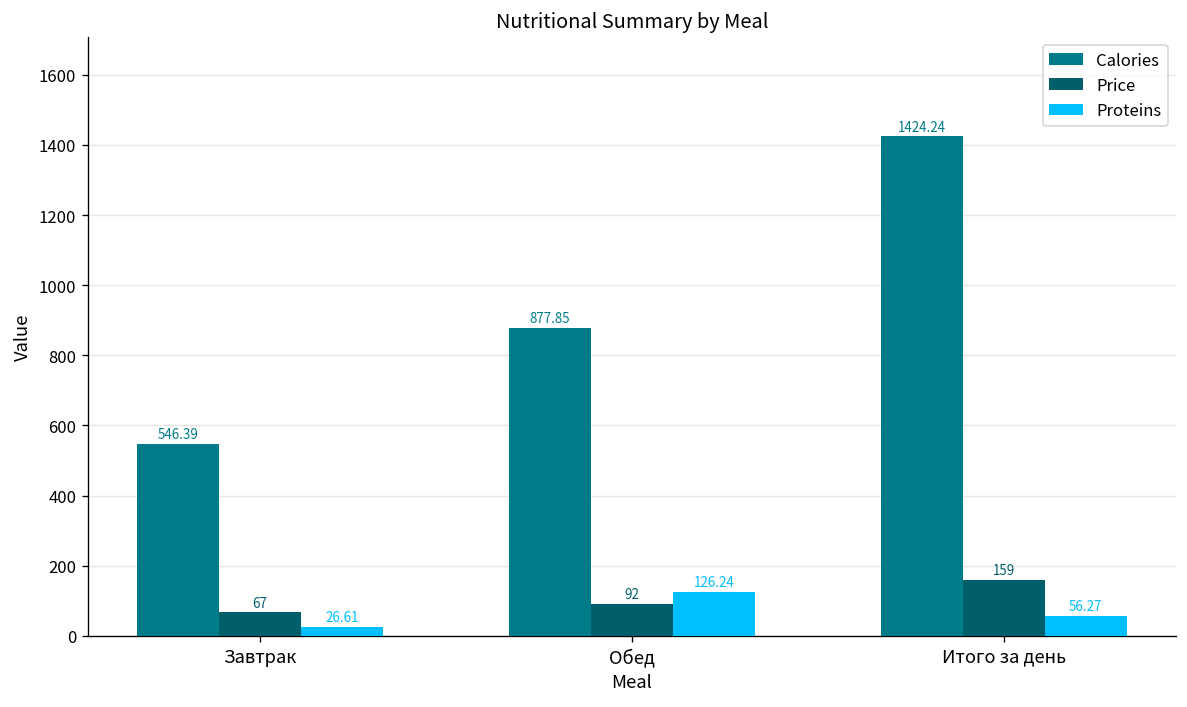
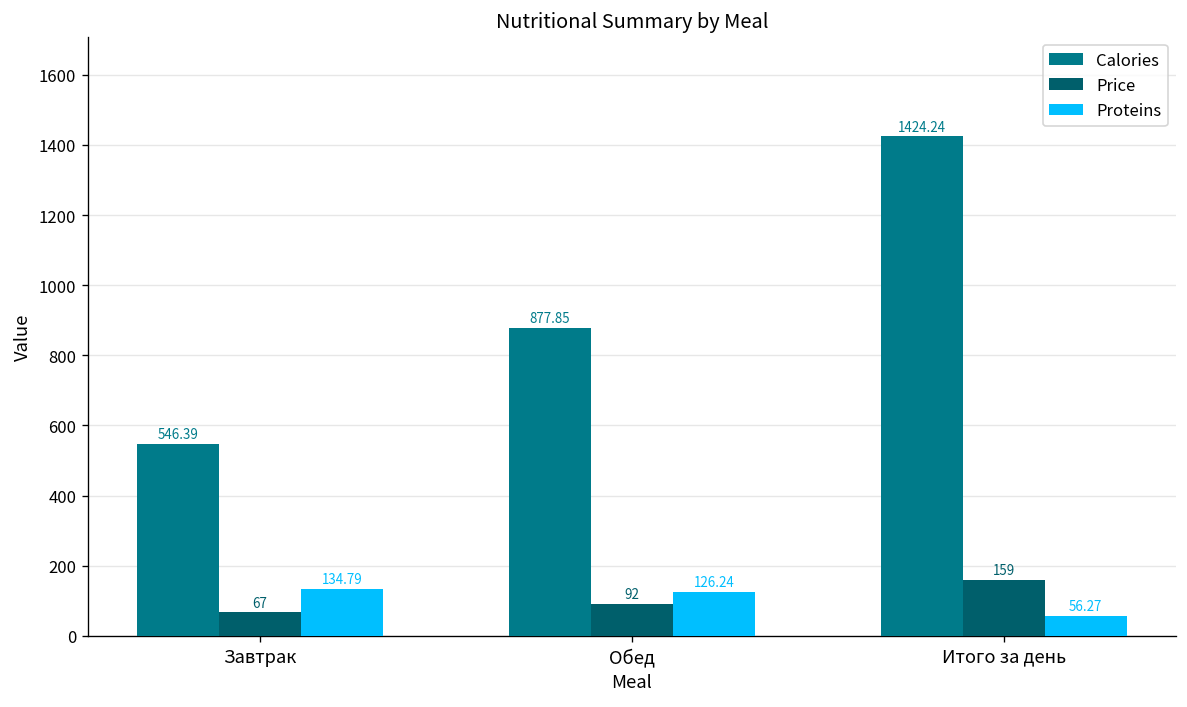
  {
    "Proteins": {
-     "Завтрак": 26.61,
+     "Завтрак": 134.79,
      "Обед": 126.24,
      "Итого за день": 56.27
    }
  }
